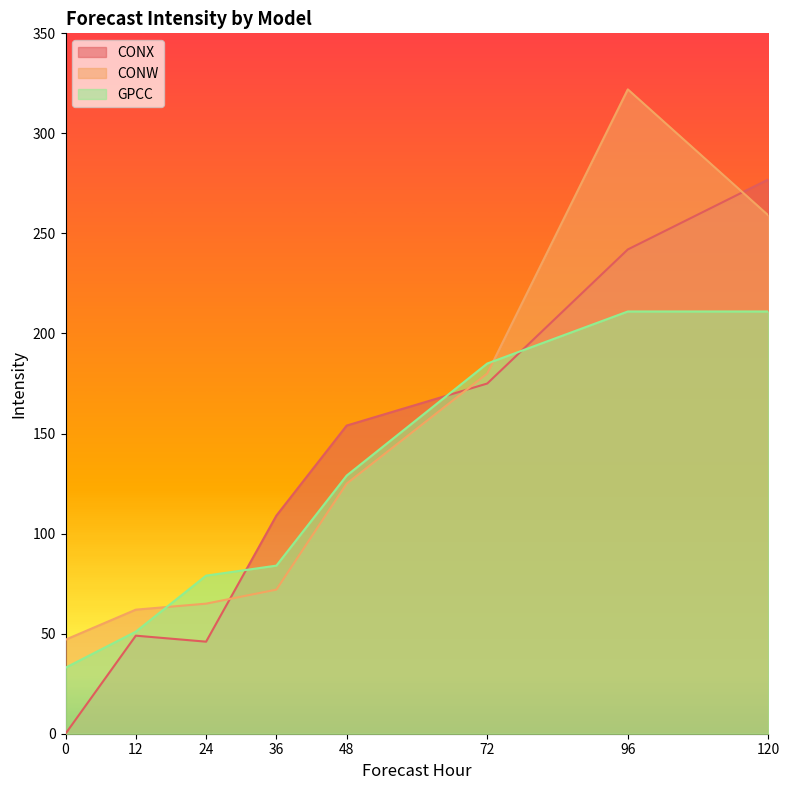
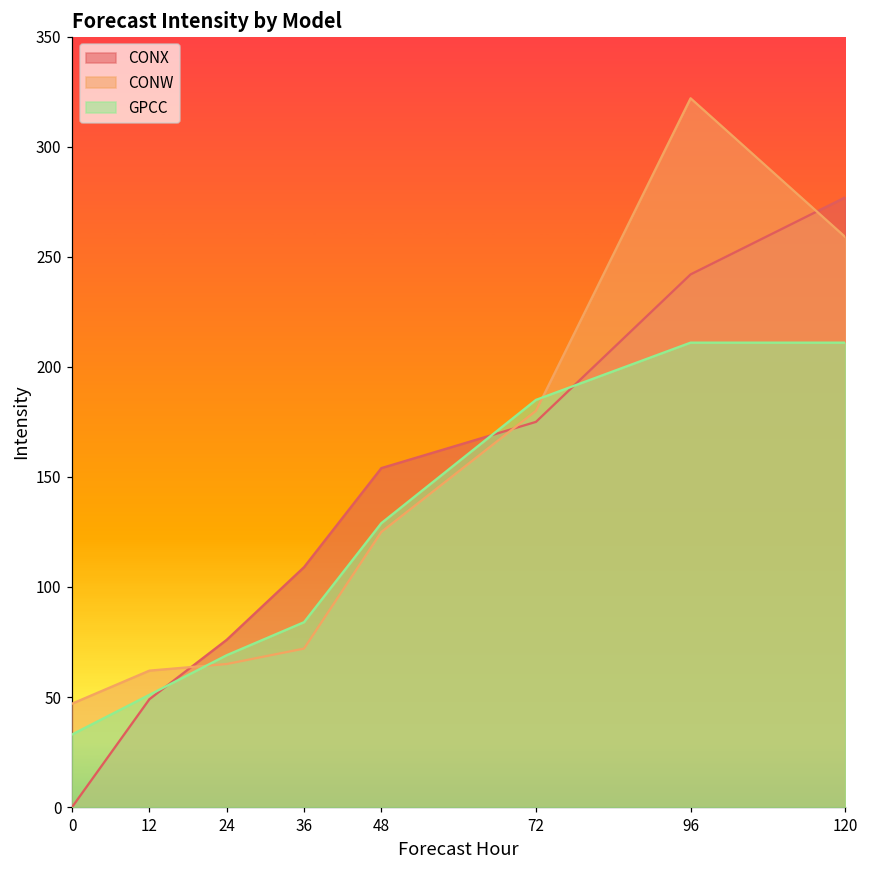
  {
    "CONX": {
      "0": 0,
      "12": 49,
-     "24": 46,
+     "24": 76,
      "36": 109,
      "48": 154,
      "72": 175,
      "96": 242,
      "120": 277
    },
    "CONW": {
      "0": 47,
      "12": 62,
      "24": 65,
      "36": 72,
      "48": 125,
      "72": 180,
      "96": 322,
      "120": 259
    },
    "GPCC": {
      "0": 33,
      "12": 51,
-     "24": 79,
+     "24": 69,
      "36": 84,
      "48": 129,
      "72": 185,
      "96": 211,
      "120": 211
    }
  }
